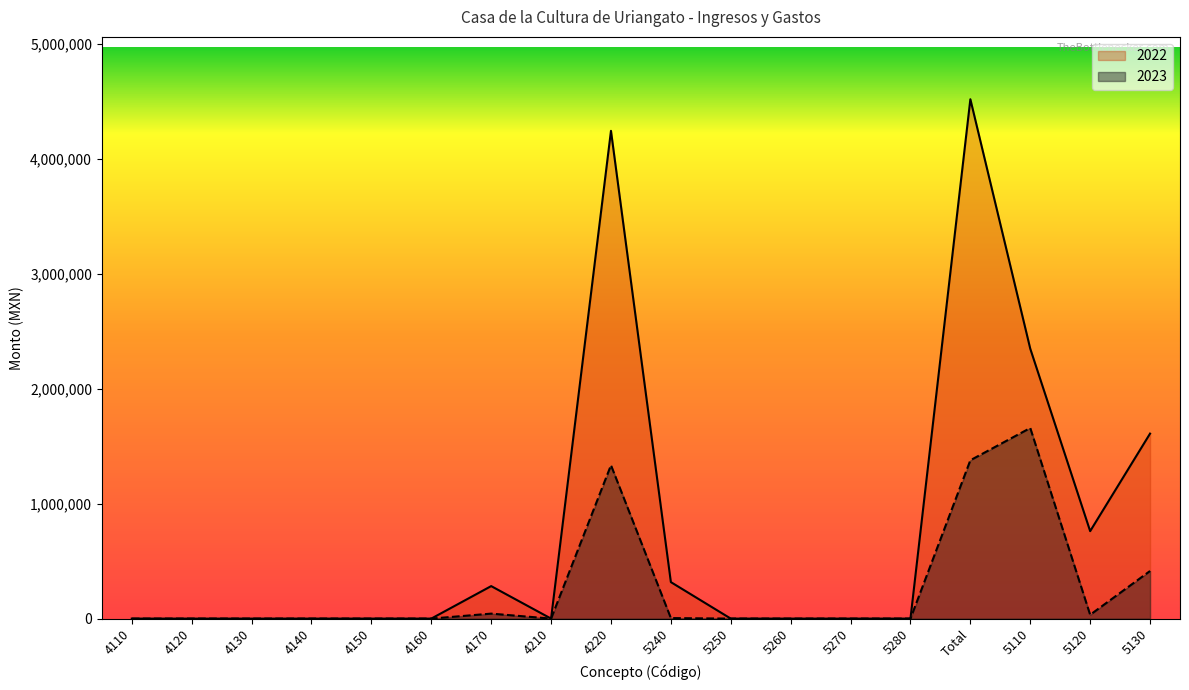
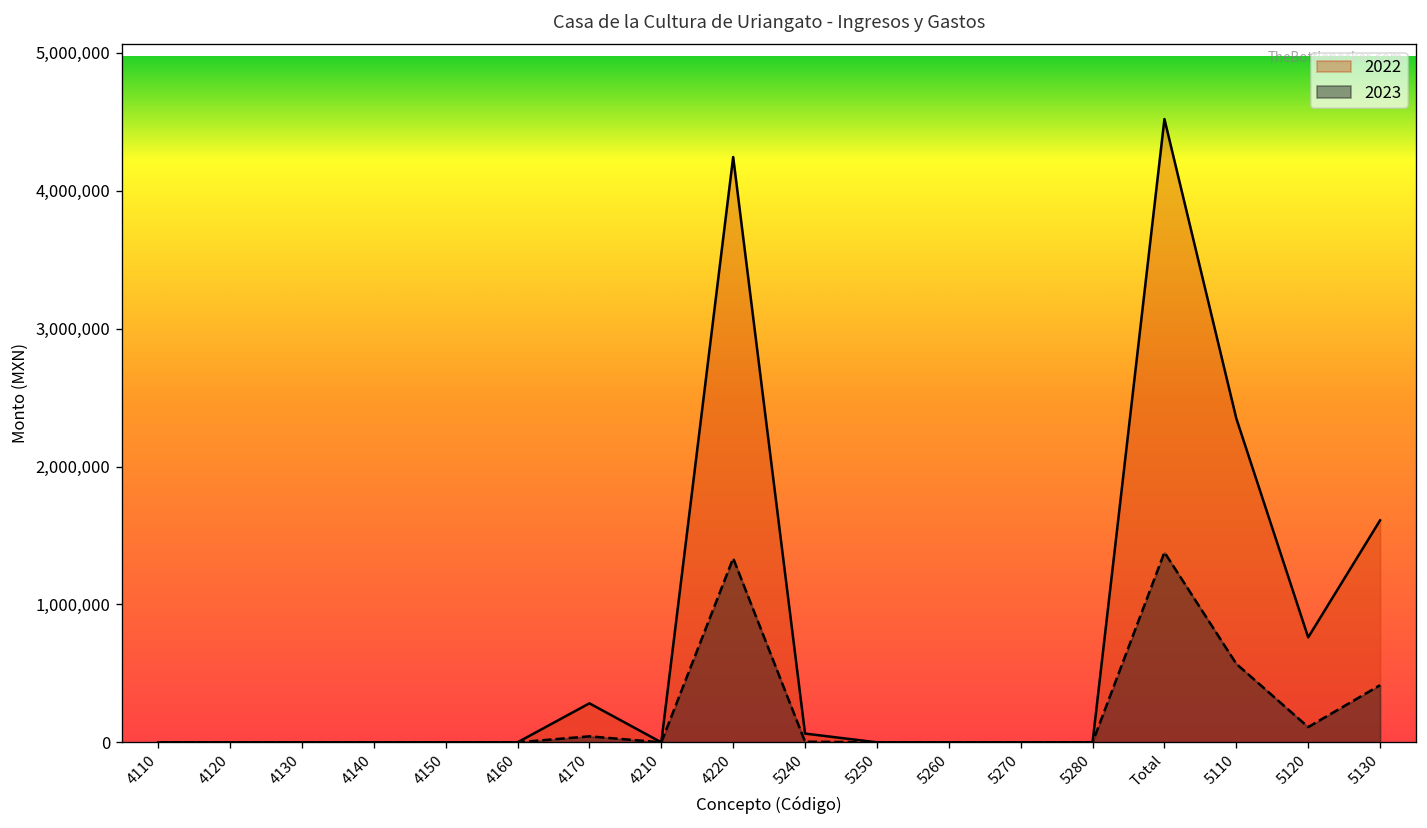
  {
    "2022": {
      "4170": "280,000",
      "4220": "4,240,000",
-     "5240": "320,000",
+     "5240": "60,000",
      "Total": "4,520,000",
      "5110": "2,350,000",
      "5120": "760,000",
      "5130": "1,610,000"
    },
    "2023": {
      "4170": "40,000",
      "4220": "1,330,000",
      "5240": "0",
      "Total": "1,380,000",
-     "5110": "1,660,000",
-     "5120": "30,000",
+     "5110": "570,000",
+     "5120": "110,000",
      "5130": "410,000"
    }
  }
